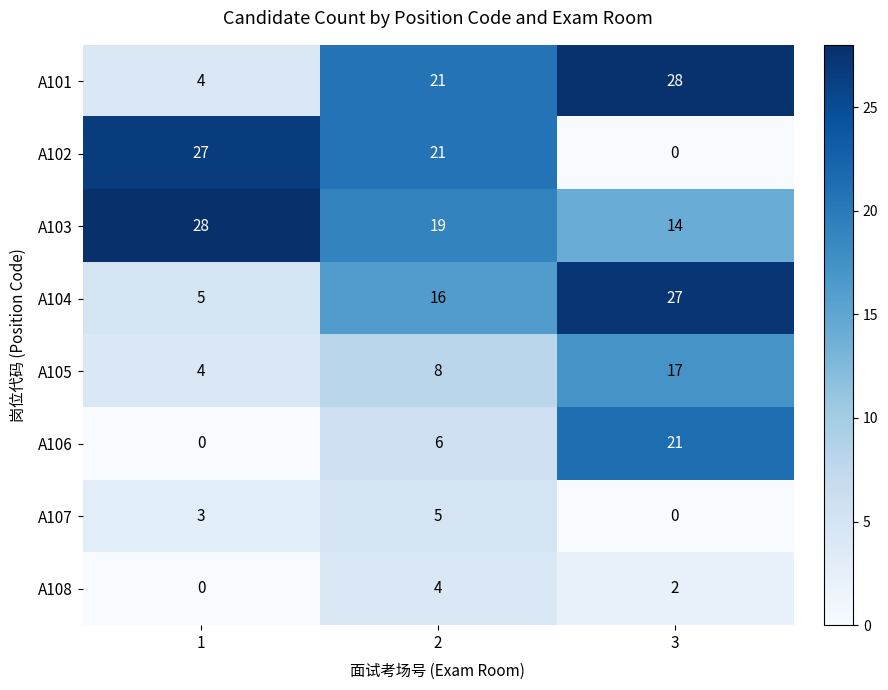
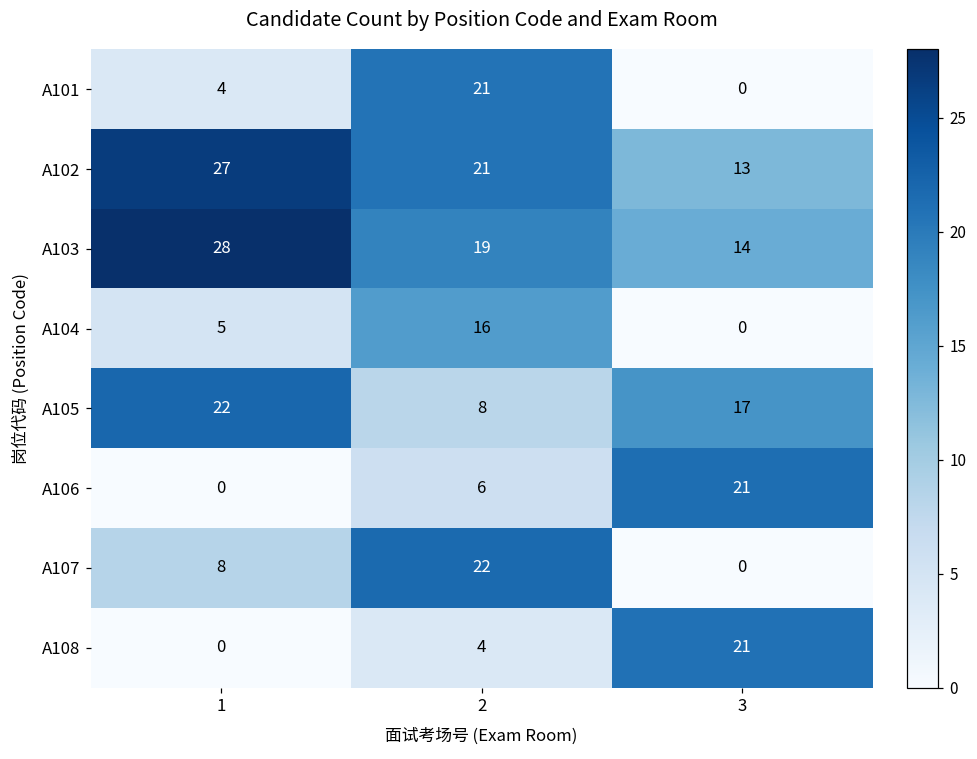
  {
    "A101": {
      "1": 4,
      "2": 21,
-     "3": 28
+     "3": 0
    },
    "A102": {
      "1": 27,
      "2": 21,
-     "3": 0
+     "3": 13
    },
    "A103": {
      "1": 28,
      "2": 19,
      "3": 14
    },
    "A104": {
      "1": 5,
      "2": 16,
-     "3": 27
+     "3": 0
    },
    "A105": {
-     "1": 4,
+     "1": 22,
      "2": 8,
      "3": 17
    },
    "A106": {
      "1": 0,
      "2": 6,
      "3": 21
    },
    "A107": {
-     "1": 3,
-     "2": 5,
+     "1": 8,
+     "2": 22,
      "3": 0
    },
    "A108": {
      "1": 0,
      "2": 4,
-     "3": 2
+     "3": 21
    }
  }
